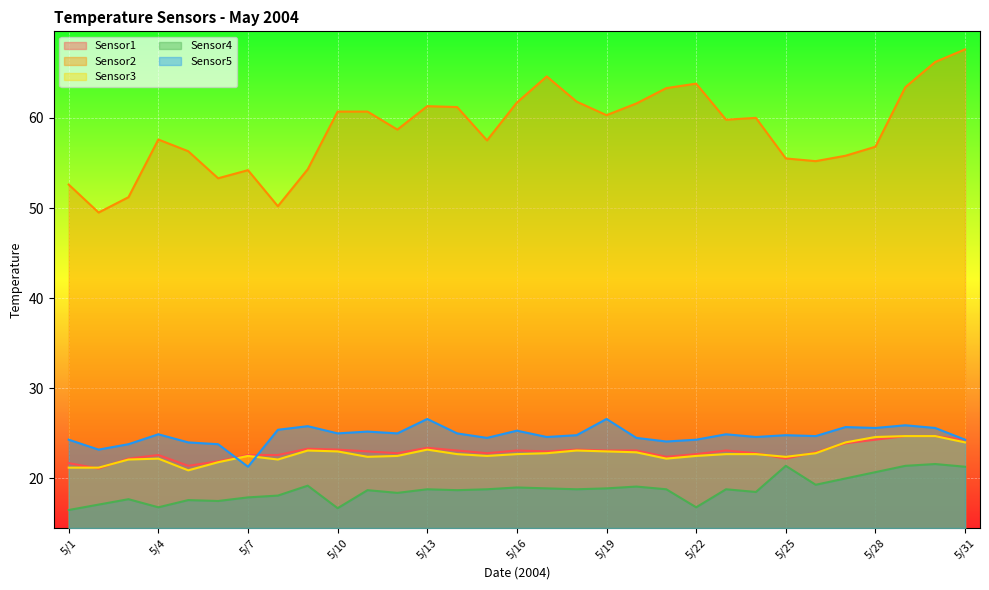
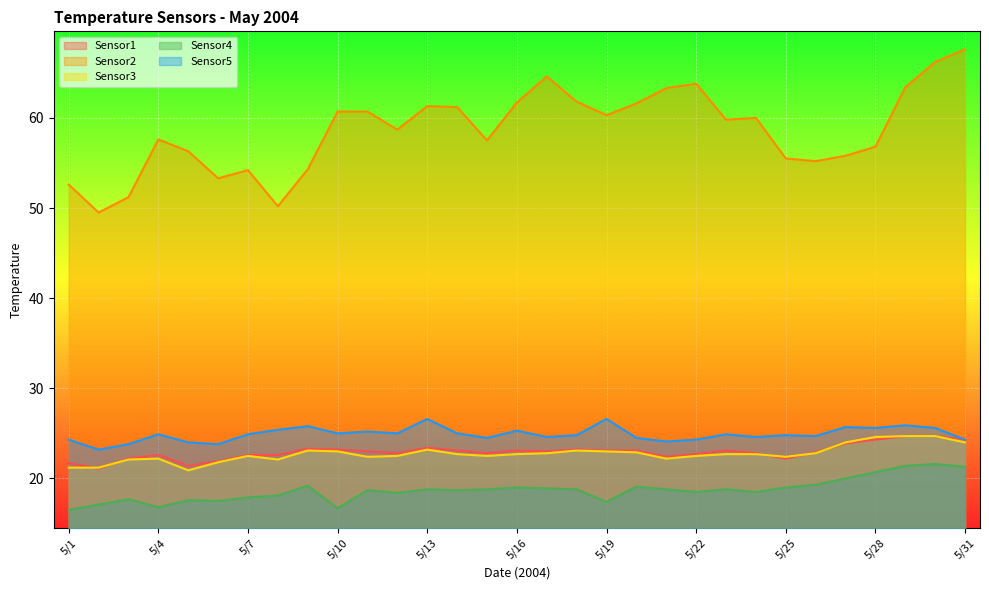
  {
    "Sensor4": {
      "5/1": 17,
      "5/4": 17,
      "5/7": 18,
      "5/10": 17,
      "5/13": 19,
      "5/16": 19,
-     "5/19": 19,
-     "5/22": 17,
-     "5/25": 21,
+     "5/19": 17,
+     "5/22": 19,
+     "5/25": 19,
      "5/28": 21,
      "5/31": 21
    },
    "Sensor5": {
      "5/1": 24,
      "5/4": 25,
-     "5/7": 21,
+     "5/7": 25,
      "5/10": 25,
      "5/13": 27,
      "5/16": 25,
      "5/19": 27,
      "5/22": 24,
      "5/25": 25,
      "5/28": 26
    }
  }
